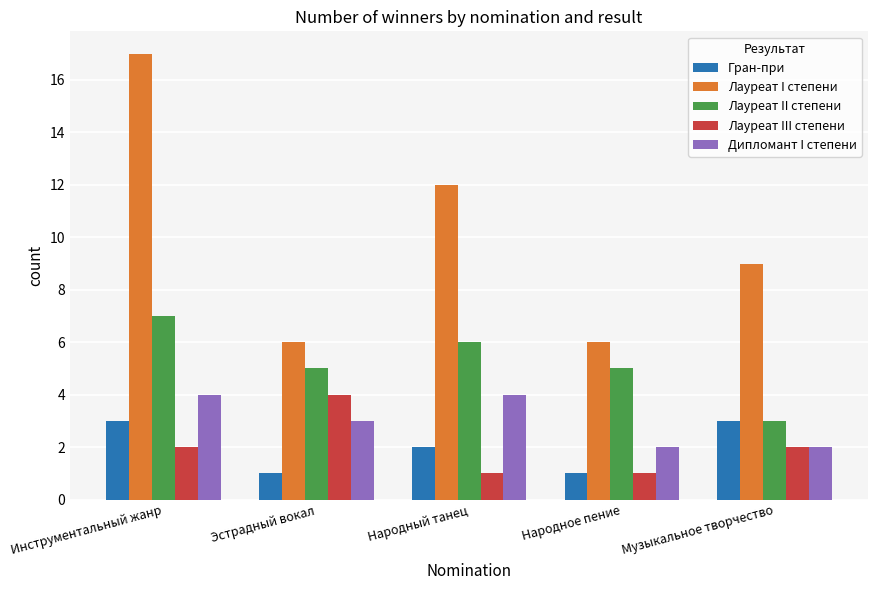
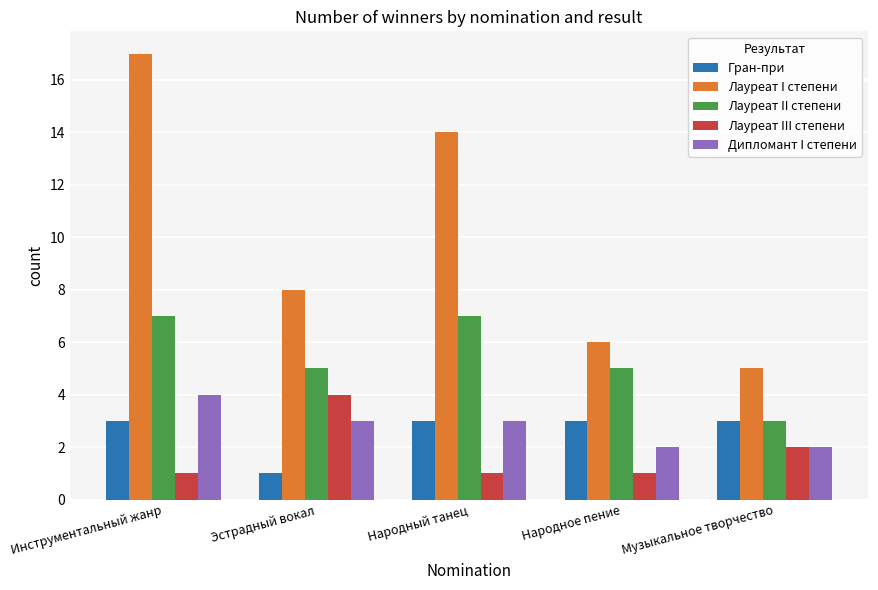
  {
    "Гран-при": {
      "Инструментальный жанр": 3,
      "Эстрадный вокал": 1,
-     "Народный танец": 2,
-     "Народное пение": 1,
+     "Народный танец": 3,
+     "Народное пение": 3,
      "Музыкальное творчество": 3
    },
    "Лауреат I степени": {
      "Инструментальный жанр": 17,
-     "Эстрадный вокал": 6,
-     "Народный танец": 12,
+     "Эстрадный вокал": 8,
+     "Народный танец": 14,
      "Народное пение": 6,
-     "Музыкальное творчество": 9
+     "Музыкальное творчество": 5
    },
    "Лауреат II степени": {
      "Инструментальный жанр": 7,
      "Эстрадный вокал": 5,
-     "Народный танец": 6,
+     "Народный танец": 7,
      "Народное пение": 5,
      "Музыкальное творчество": 3
    },
    "Лауреат III степени": {
-     "Инструментальный жанр": 2,
+     "Инструментальный жанр": 1,
      "Эстрадный вокал": 4,
      "Народный танец": 1,
      "Народное пение": 1,
      "Музыкальное творчество": 2
    },
    "Дипломант I степени": {
      "Инструментальный жанр": 4,
      "Эстрадный вокал": 3,
-     "Народный танец": 4,
+     "Народный танец": 3,
      "Народное пение": 2,
      "Музыкальное творчество": 2
    }
  }
